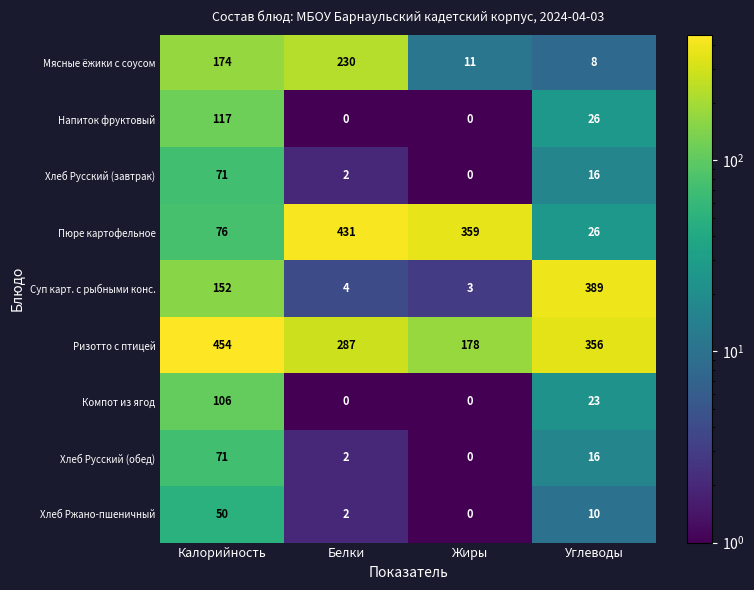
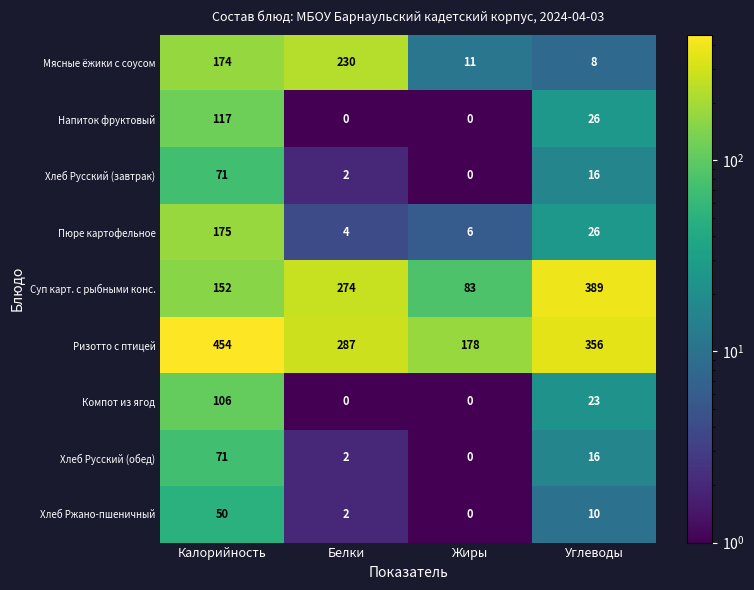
  {
    "Мясные ёжики с соусом": {
      "Калорийность": 174,
      "Белки": 230,
      "Жиры": 11,
      "Углеводы": 8
    },
    "Напиток фруктовый": {
      "Калорийность": 117,
      "Белки": 0,
      "Жиры": 0,
      "Углеводы": 26
    },
    "Хлеб Русский (завтрак)": {
      "Калорийность": 71,
      "Белки": 2,
      "Жиры": 0,
      "Углеводы": 16
    },
    "Пюре картофельное": {
-     "Калорийность": 76,
-     "Белки": 431,
-     "Жиры": 359,
+     "Калорийность": 175,
+     "Белки": 4,
+     "Жиры": 6,
      "Углеводы": 26
    },
    "Суп карт. с рыбными конс.": {
      "Калорийность": 152,
-     "Белки": 4,
-     "Жиры": 3,
+     "Белки": 274,
+     "Жиры": 83,
      "Углеводы": 389
    },
    "Ризотто с птицей": {
      "Калорийность": 454,
      "Белки": 287,
      "Жиры": 178,
      "Углеводы": 356
    },
    "Компот из ягод": {
      "Калорийность": 106,
      "Белки": 0,
      "Жиры": 0,
      "Углеводы": 23
    },
    "Хлеб Русский (обед)": {
      "Калорийность": 71,
      "Белки": 2,
      "Жиры": 0,
      "Углеводы": 16
    },
    "Хлеб Ржано-пшеничный": {
      "Калорийность": 50,
      "Белки": 2,
      "Жиры": 0,
      "Углеводы": 10
    }
  }
